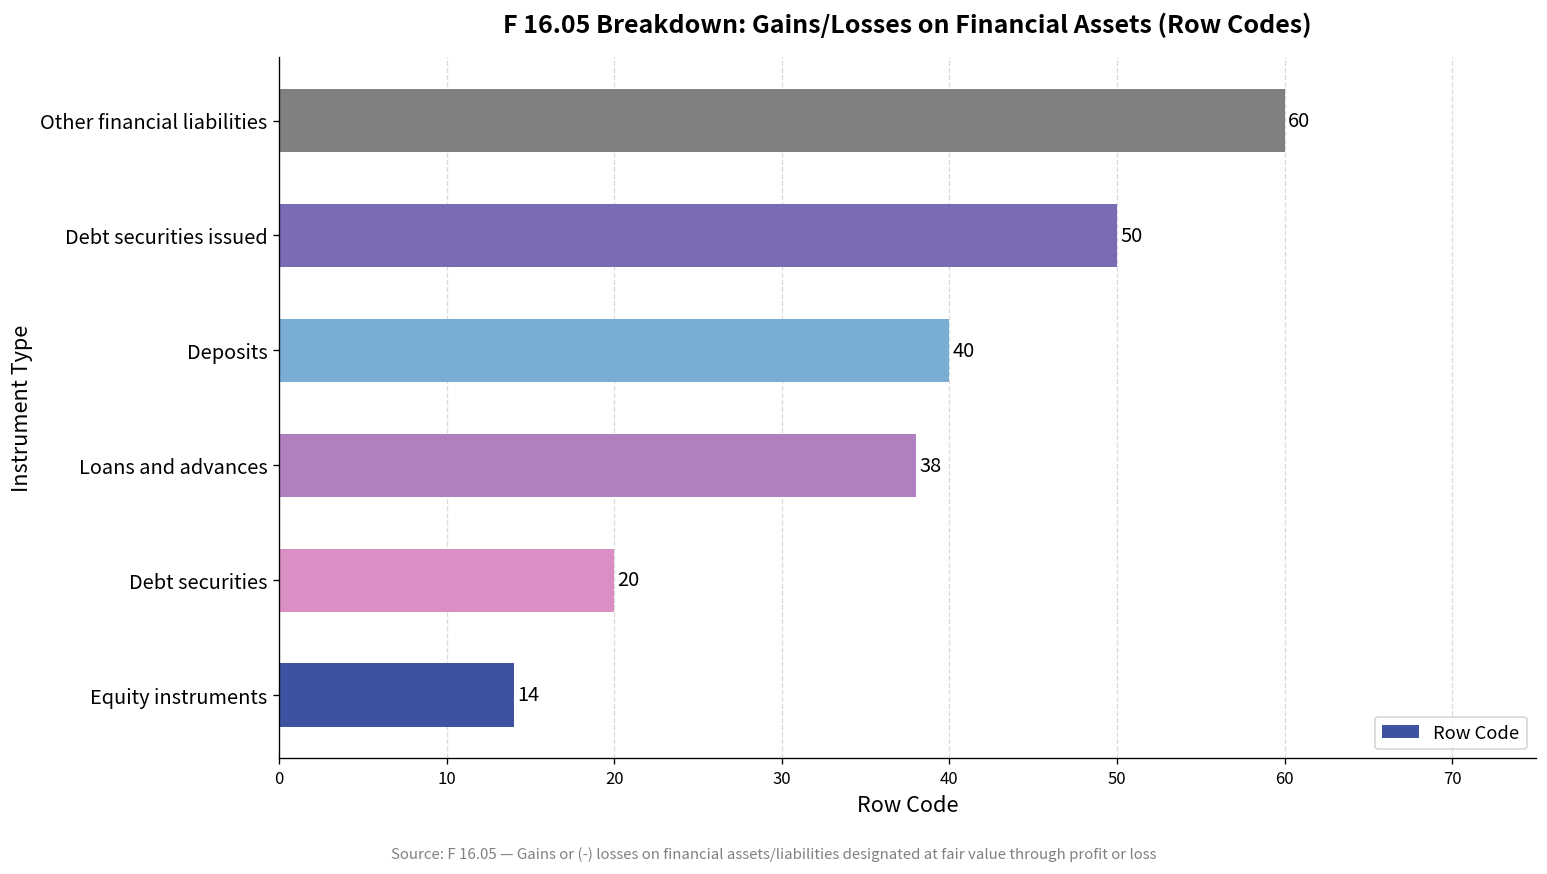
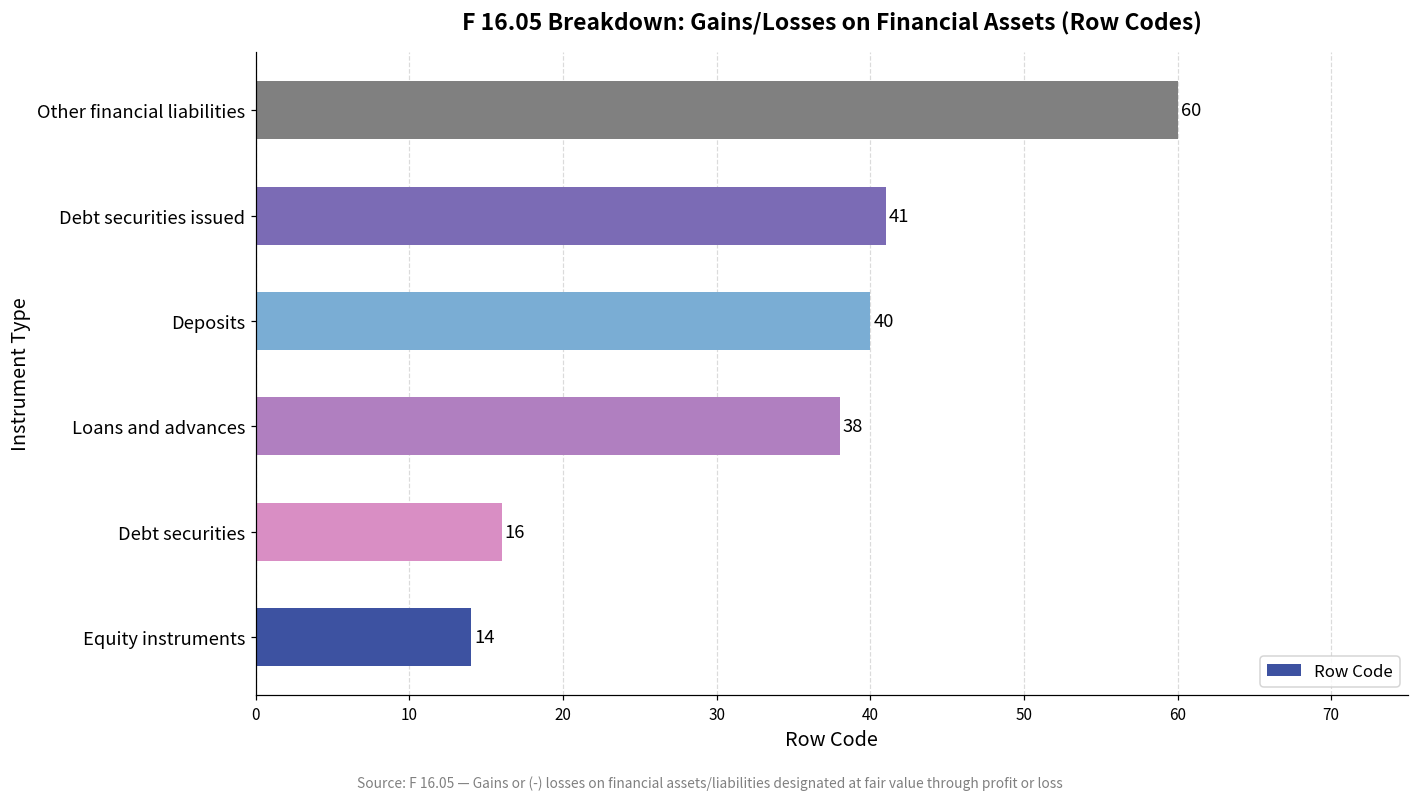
  {
    "Other financial liabilities": 60,
-   "Debt securities issued": 50,
+   "Debt securities issued": 41,
    "Deposits": 40,
    "Loans and advances": 38,
-   "Debt securities": 20,
+   "Debt securities": 16,
    "Equity instruments": 14
  }
